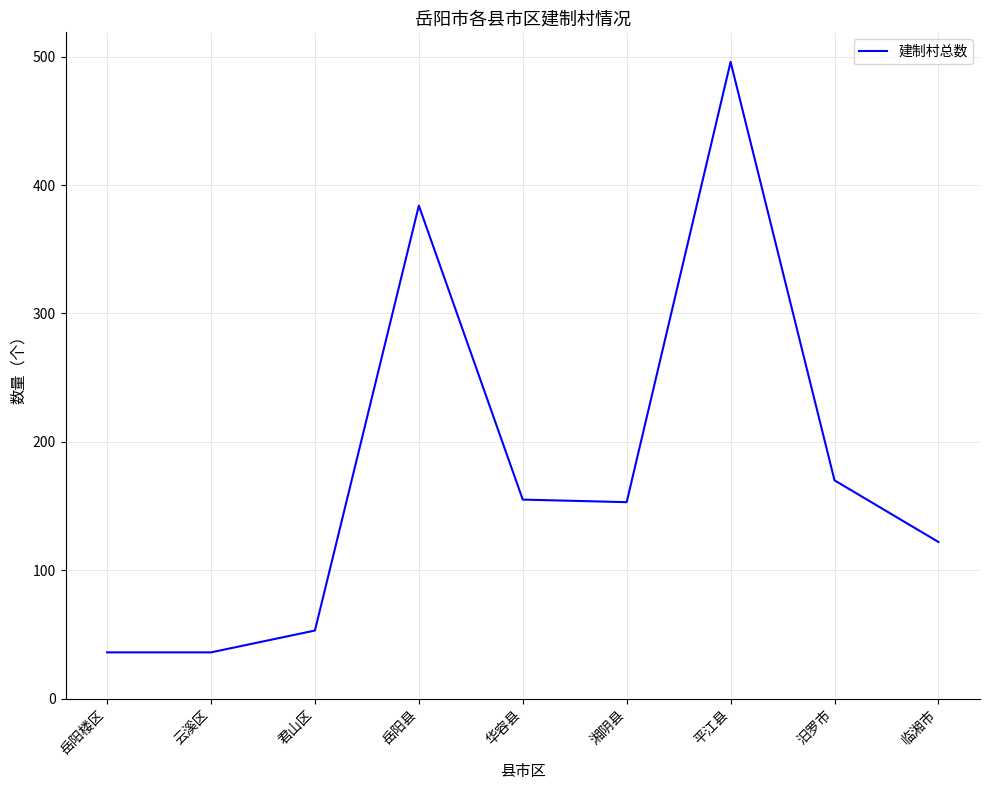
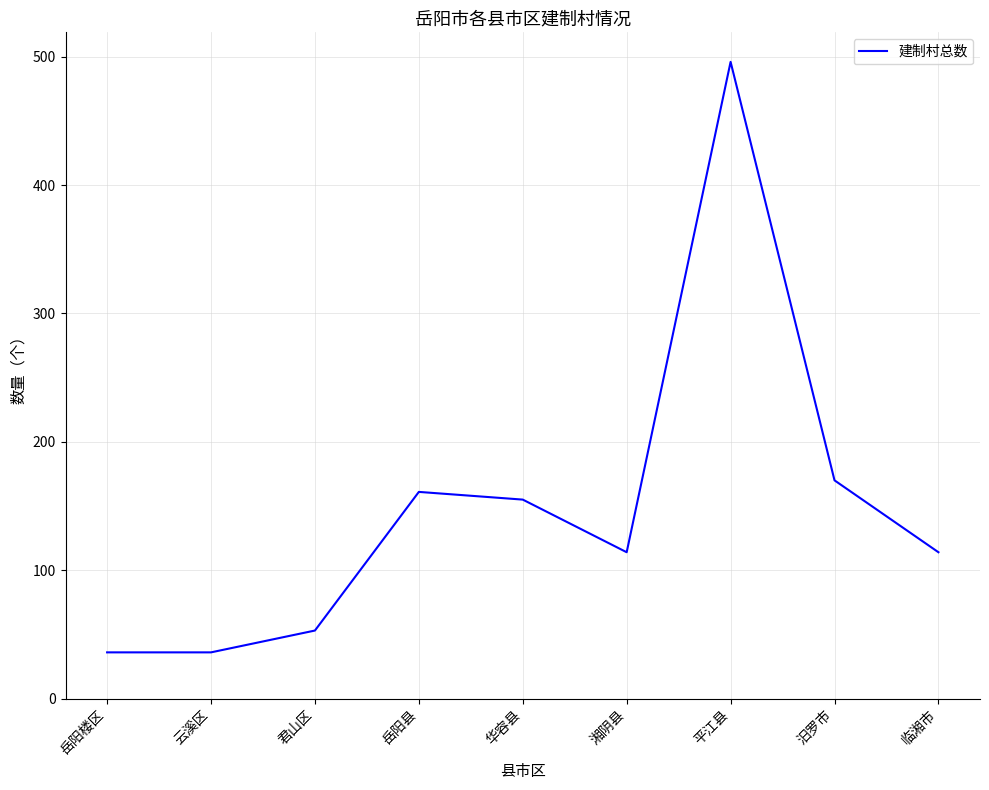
  {
    "岳阳楼区": 36,
    "云溪区": 36,
    "君山区": 53,
-   "岳阳县": 384,
+   "岳阳县": 161,
    "华容县": 155,
-   "湘阴县": 153,
+   "湘阴县": 114,
    "平江县": 496,
    "汨罗市": 170,
-   "临湘市": 122
+   "临湘市": 114
  }
